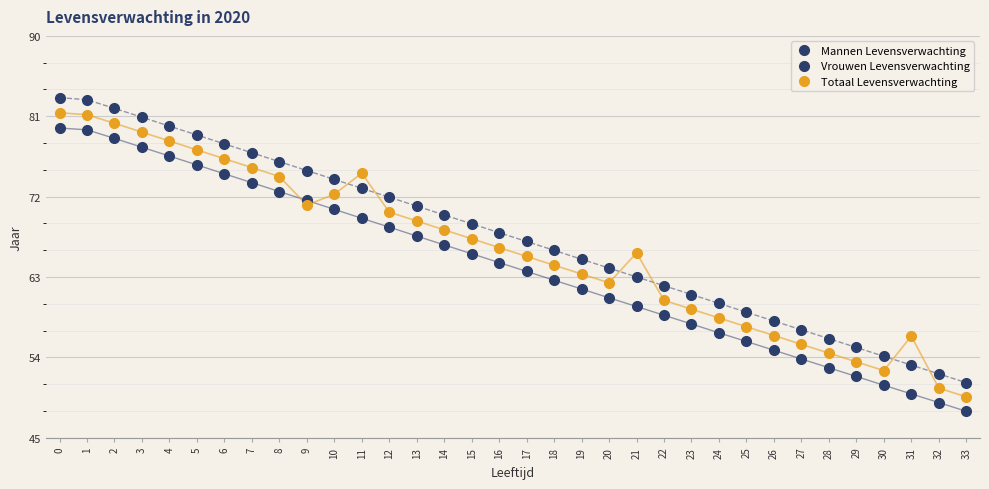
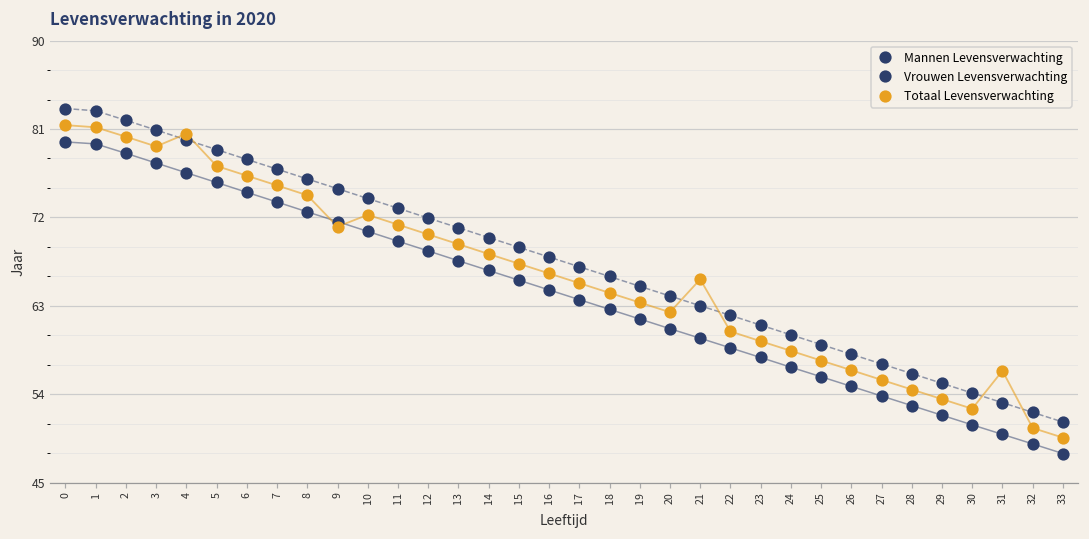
  {
    "Totaal Levensverwachting": {
      "0": 81,
      "1": 81,
      "2": 80,
      "3": 79,
-     "4": 78,
+     "4": 81,
      "5": 77,
      "6": 76,
      "7": 75,
      "8": 74,
      "9": 71,
      "10": 72,
-     "11": 75,
+     "11": 71,
      "12": 70,
      "13": 69,
      "14": 68,
      "15": 67,
      "16": 66,
      "17": 65,
      "18": 64,
      "19": 63,
      "20": 62,
      "21": 66,
      "22": 60,
      "23": 59,
      "24": 58,
      "25": 57,
      "26": 56,
      "27": 55,
      "28": 54,
      "29": 53,
      "30": 53,
      "31": 56,
      "32": 51,
      "33": 50
    }
  }
